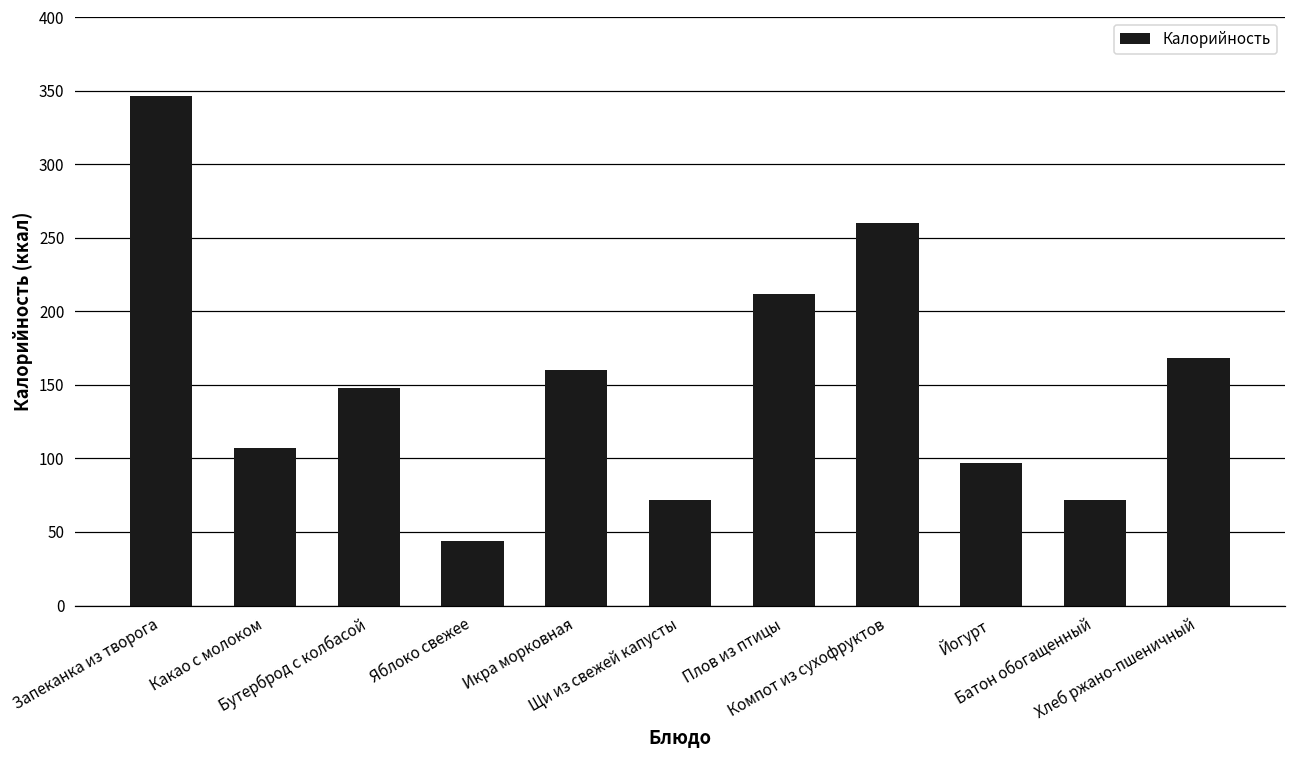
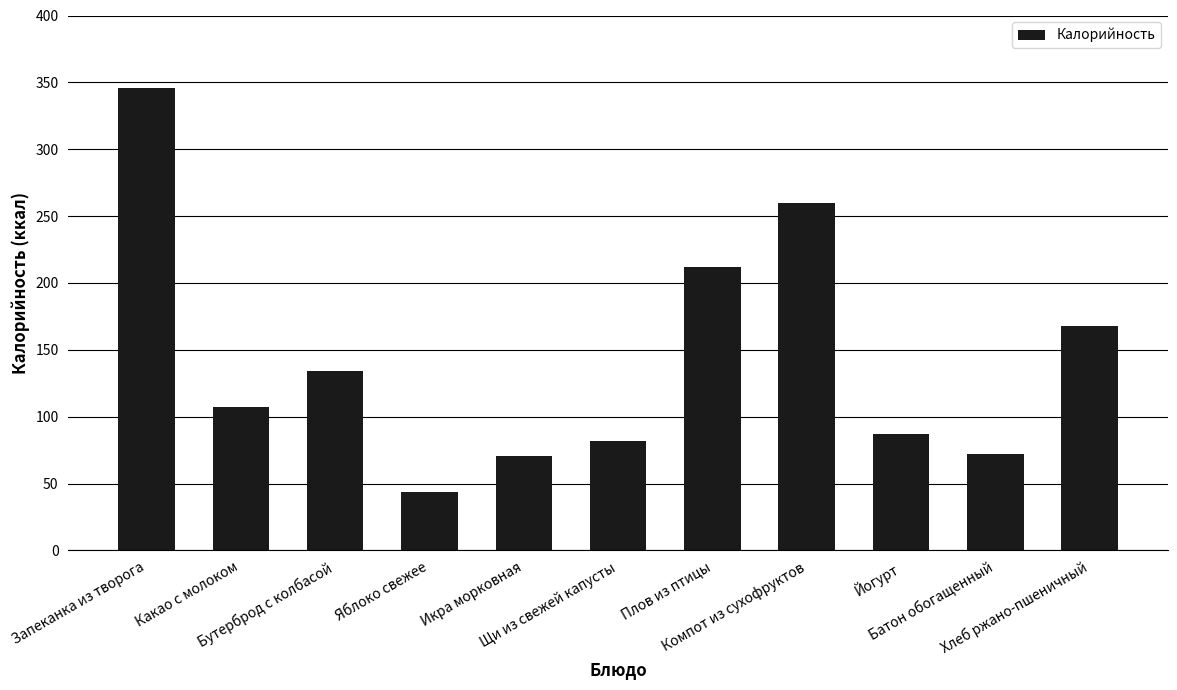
  {
    "Запеканка из творога": 346,
    "Какао с молоком": 107,
-   "Бутерброд с колбасой": 148,
+   "Бутерброд с колбасой": 134,
    "Яблоко свежее": 44,
-   "Икра морковная": 160,
-   "Щи из свежей капусты": 72,
+   "Икра морковная": 71,
+   "Щи из свежей капусты": 82,
    "Плов из птицы": 212,
    "Компот из сухофруктов": 260,
-   "Йогурт": 97,
+   "Йогурт": 87,
    "Батон обогащенный": 72,
    "Хлеб ржано-пшеничный": 168
  }
